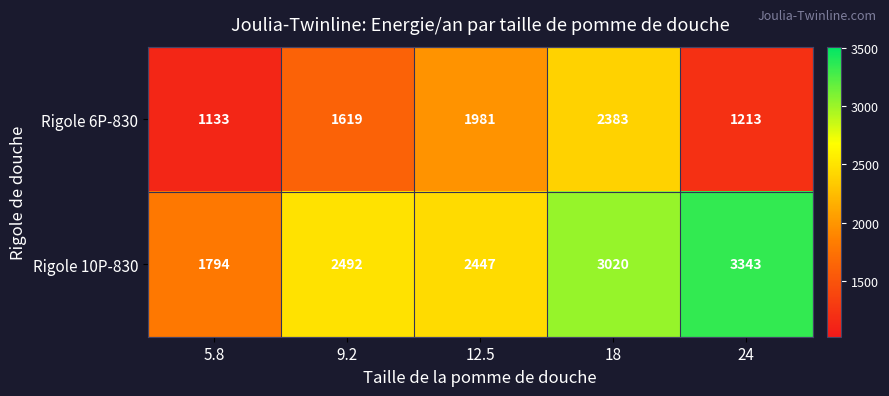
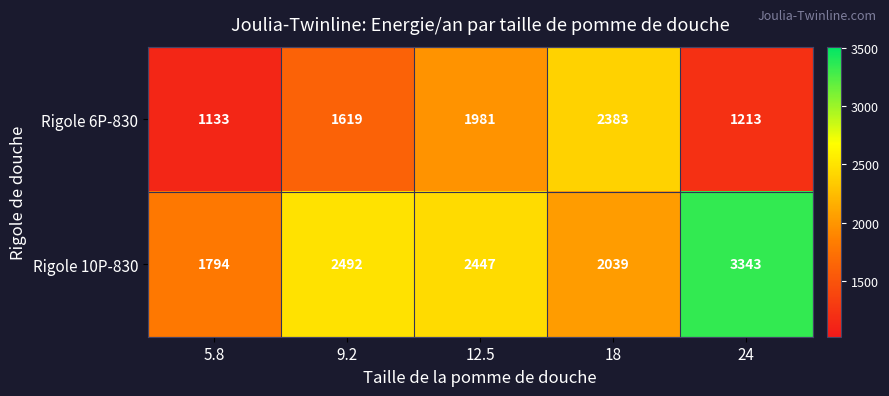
  {
    "Rigole 6P-830": {
      "5.8": 1133,
      "9.2": 1619,
      "12.5": 1981,
      "18": 2383,
      "24": 1213
    },
    "Rigole 10P-830": {
      "5.8": 1794,
      "9.2": 2492,
      "12.5": 2447,
-     "18": 3020,
+     "18": 2039,
      "24": 3343
    }
  }
